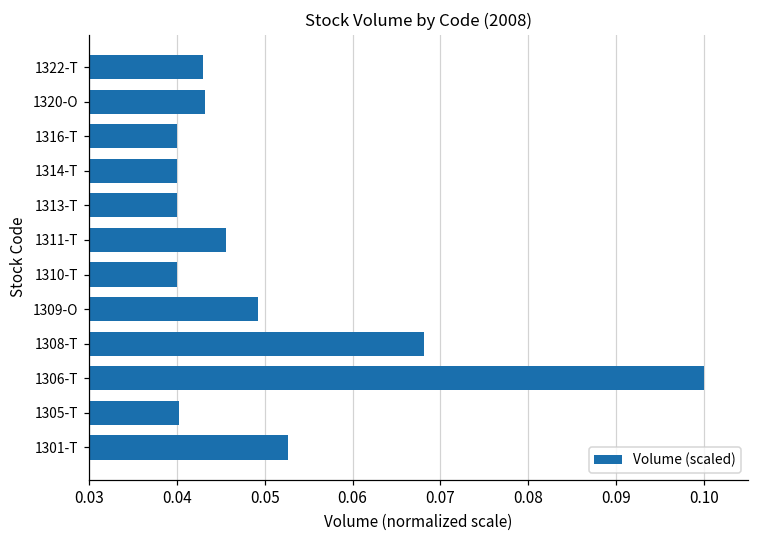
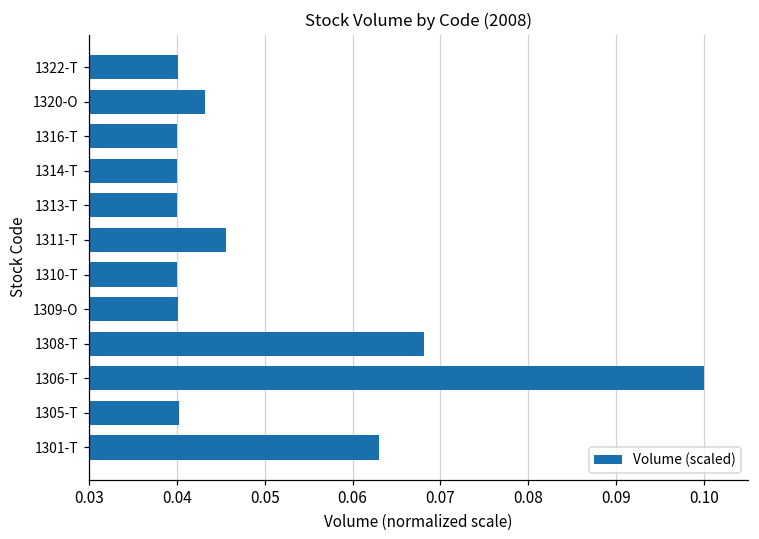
  {
-   "1322-T": 0.043,
+   "1322-T": 0.040,
    "1320-O": 0.043,
    "1316-T": 0.040,
    "1314-T": 0.040,
    "1313-T": 0.040,
    "1311-T": 0.046,
    "1310-T": 0.040,
-   "1309-O": 0.049,
+   "1309-O": 0.040,
    "1308-T": 0.068,
    "1306-T": 0.100,
    "1305-T": 0.040,
-   "1301-T": 0.053
+   "1301-T": 0.063
  }
